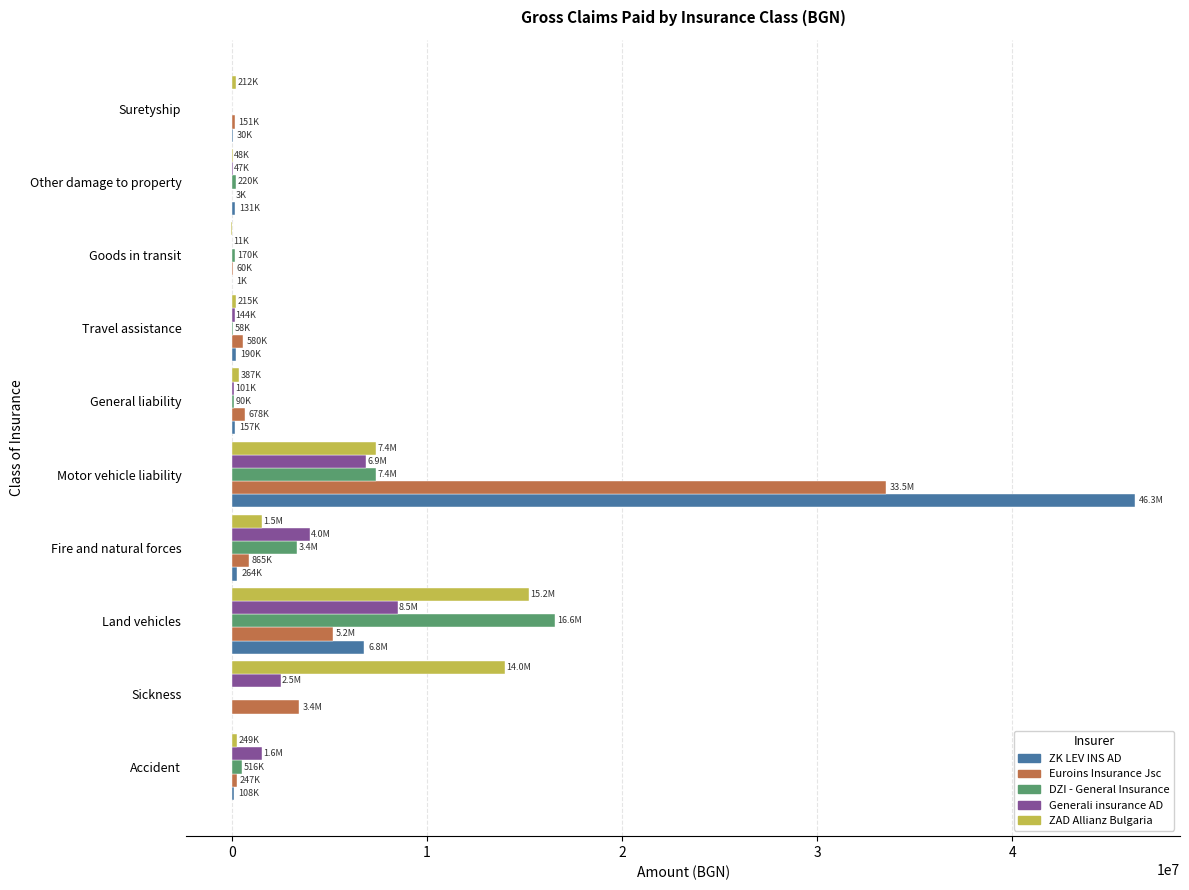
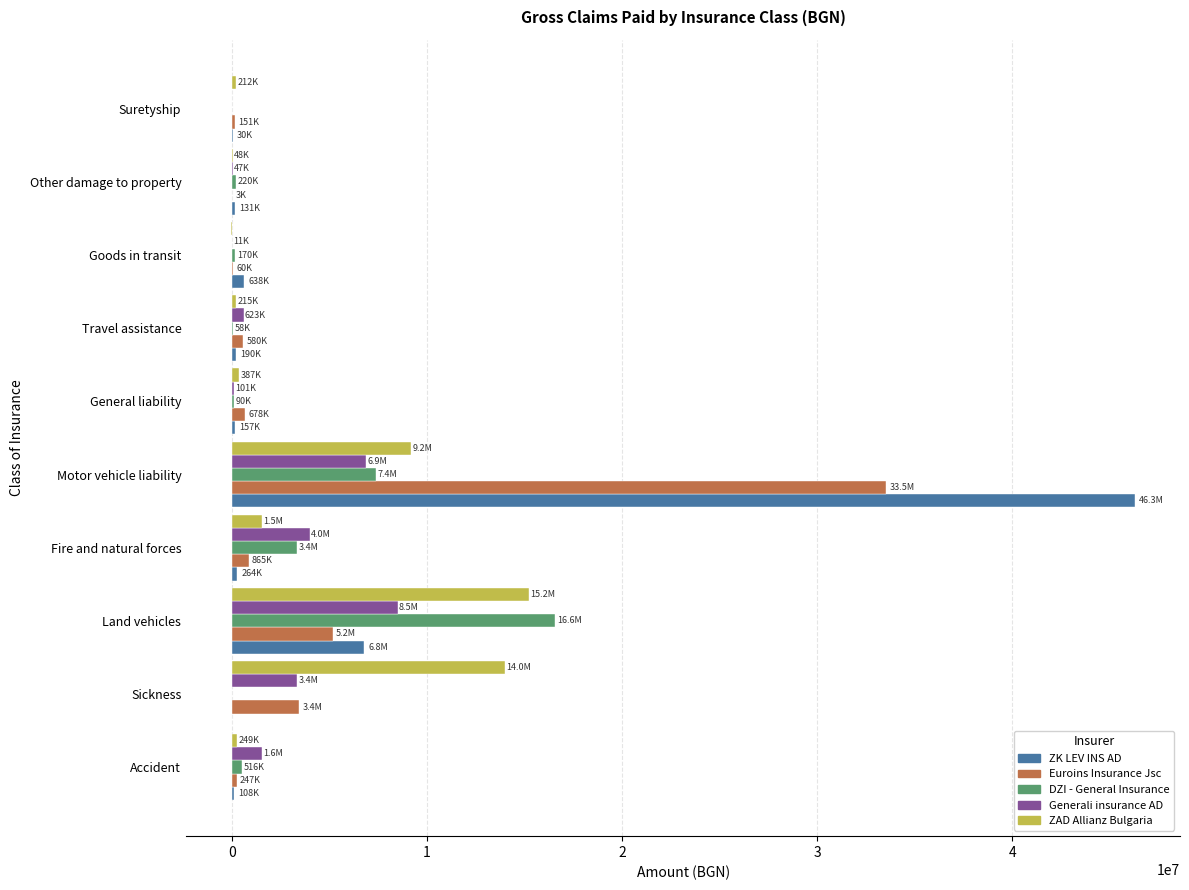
  {
    "ZK LEV INS AD": {
      "Suretyship": "30K",
      "Other damage to property": "131K",
-     "Goods in transit": "1K",
+     "Goods in transit": "638K",
      "Travel assistance": "190K",
      "General liability": "157K",
      "Motor vehicle liability": "46.3M",
      "Fire and natural forces": "264K",
      "Land vehicles": "6.8M",
      "Accident": "108K"
    },
    "Euroins Insurance Jsc": {
      "Suretyship": "151K",
      "Other damage to property": "3K",
      "Goods in transit": "60K",
      "Travel assistance": "580K",
      "General liability": "678K",
      "Motor vehicle liability": "33.5M",
      "Fire and natural forces": "865K",
      "Land vehicles": "5.2M",
      "Sickness": "3.4M",
      "Accident": "247K"
    },
    "DZI - General Insurance": {
      "Other damage to property": "220K",
      "Goods in transit": "170K",
      "Travel assistance": "58K",
      "General liability": "90K",
      "Motor vehicle liability": "7.4M",
      "Fire and natural forces": "3.4M",
      "Land vehicles": "16.6M",
      "Accident": "516K"
    },
    "Generali insurance AD": {
      "Other damage to property": "47K",
      "Goods in transit": "11K",
-     "Travel assistance": "144K",
+     "Travel assistance": "623K",
      "General liability": "101K",
      "Motor vehicle liability": "6.9M",
      "Fire and natural forces": "4.0M",
      "Land vehicles": "8.5M",
-     "Sickness": "2.5M",
+     "Sickness": "3.4M",
      "Accident": "1.6M"
    },
    "ZAD Allianz Bulgaria": {
      "Suretyship": "212K",
      "Other damage to property": "48K",
      "Travel assistance": "215K",
      "General liability": "387K",
-     "Motor vehicle liability": "7.4M",
+     "Motor vehicle liability": "9.2M",
      "Fire and natural forces": "1.5M",
      "Land vehicles": "15.2M",
      "Sickness": "14.0M",
      "Accident": "249K"
    }
  }
